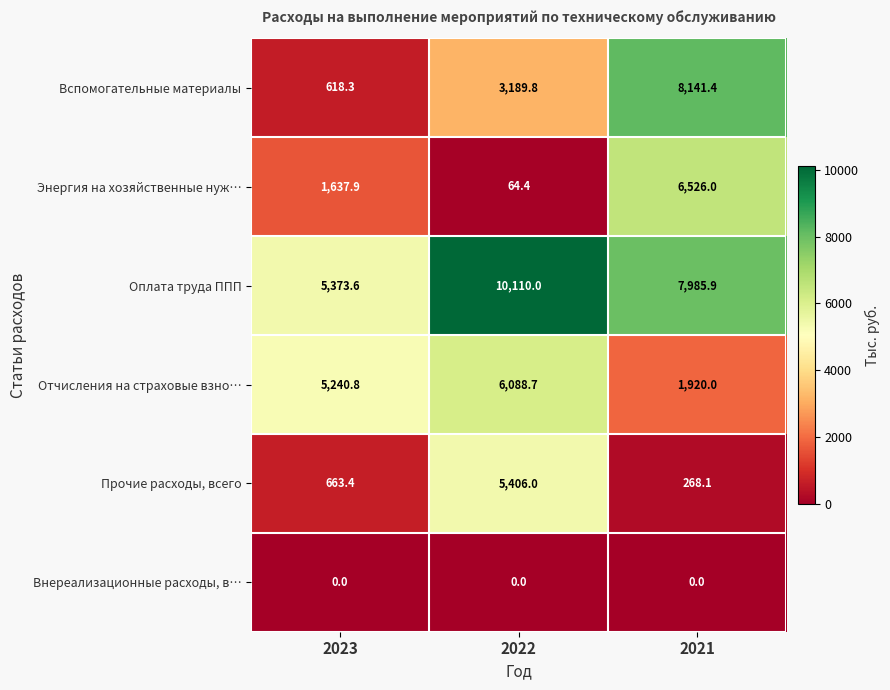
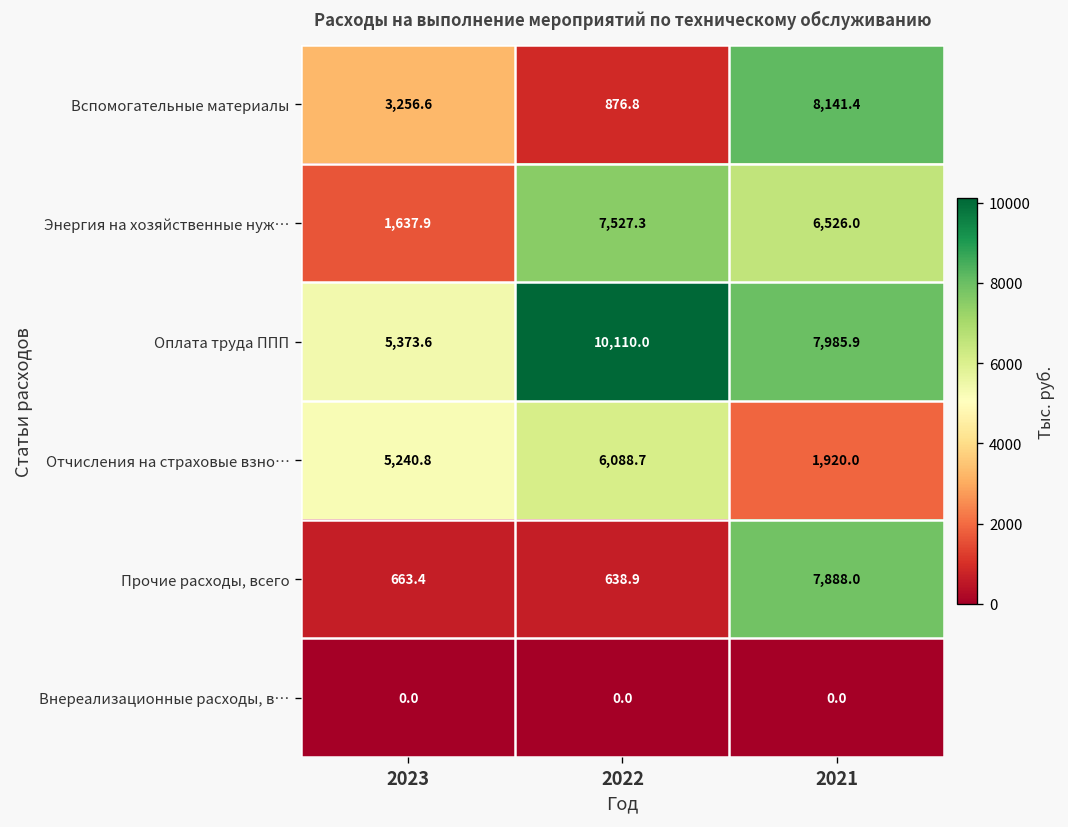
  {
    "Вспомогательные материалы": {
-     "2023": "618.3",
-     "2022": "3,189.8",
+     "2023": "3,256.6",
+     "2022": "876.8",
      "2021": "8,141.4"
    },
    "Энергия на хозяйственные нуж…": {
      "2023": "1,637.9",
-     "2022": "64.4",
+     "2022": "7,527.3",
      "2021": "6,526.0"
    },
    "Оплата труда ППП": {
      "2023": "5,373.6",
      "2022": "10,110.0",
      "2021": "7,985.9"
    },
    "Отчисления на страховые взно…": {
      "2023": "5,240.8",
      "2022": "6,088.7",
      "2021": "1,920.0"
    },
    "Прочие расходы, всего": {
      "2023": "663.4",
-     "2022": "5,406.0",
-     "2021": "268.1"
+     "2022": "638.9",
+     "2021": "7,888.0"
    },
    "Внереализационные расходы, в…": {
      "2023": "0.0",
      "2022": "0.0",
      "2021": "0.0"
    }
  }
